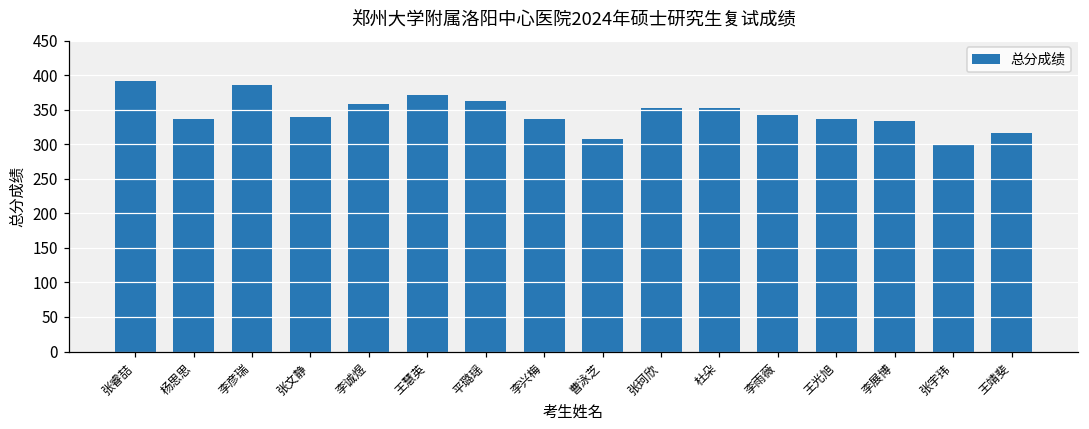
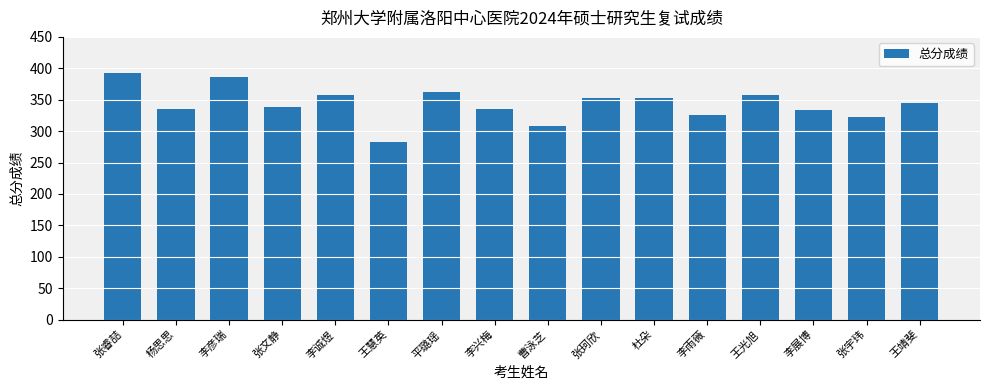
  {
    "张睿喆": 390,
    "杨思思": 340,
    "李彦瑞": 390,
    "张文静": 340,
    "李诚煜": 360,
-   "王慧英": 370,
+   "王慧英": 280,
    "平璐瑶": 360,
    "李兴梅": 340,
    "曹泳芝": 310,
    "张珂欣": 350,
    "杜朵": 350,
-   "李雨薇": 340,
-   "王光旭": 340,
+   "李雨薇": 330,
+   "王光旭": 360,
    "李展博": 330,
-   "张宇玮": 300,
-   "王靖斐": 320
+   "张宇玮": 320,
+   "王靖斐": 350
  }
